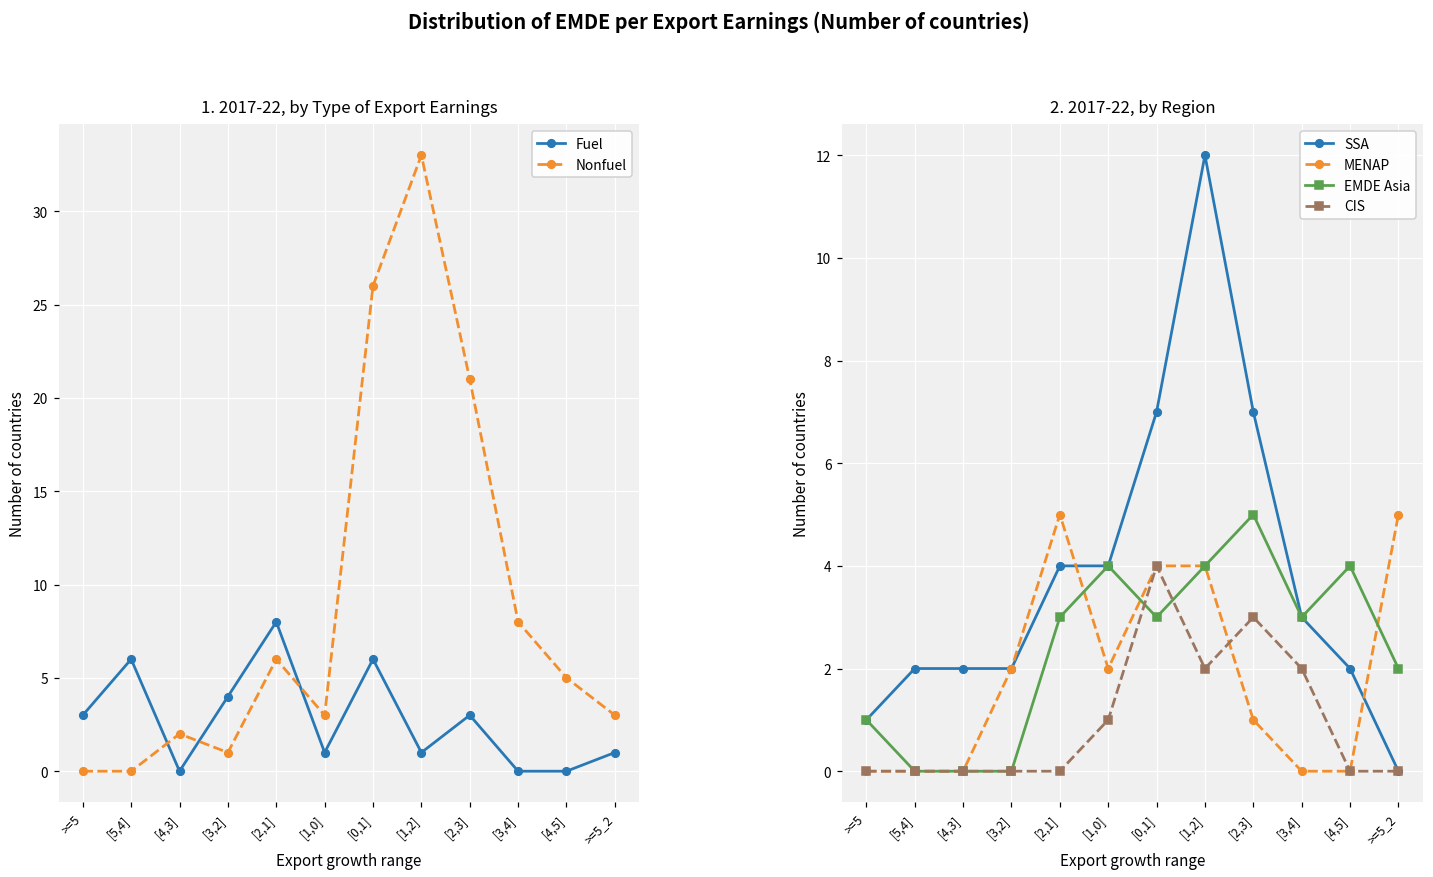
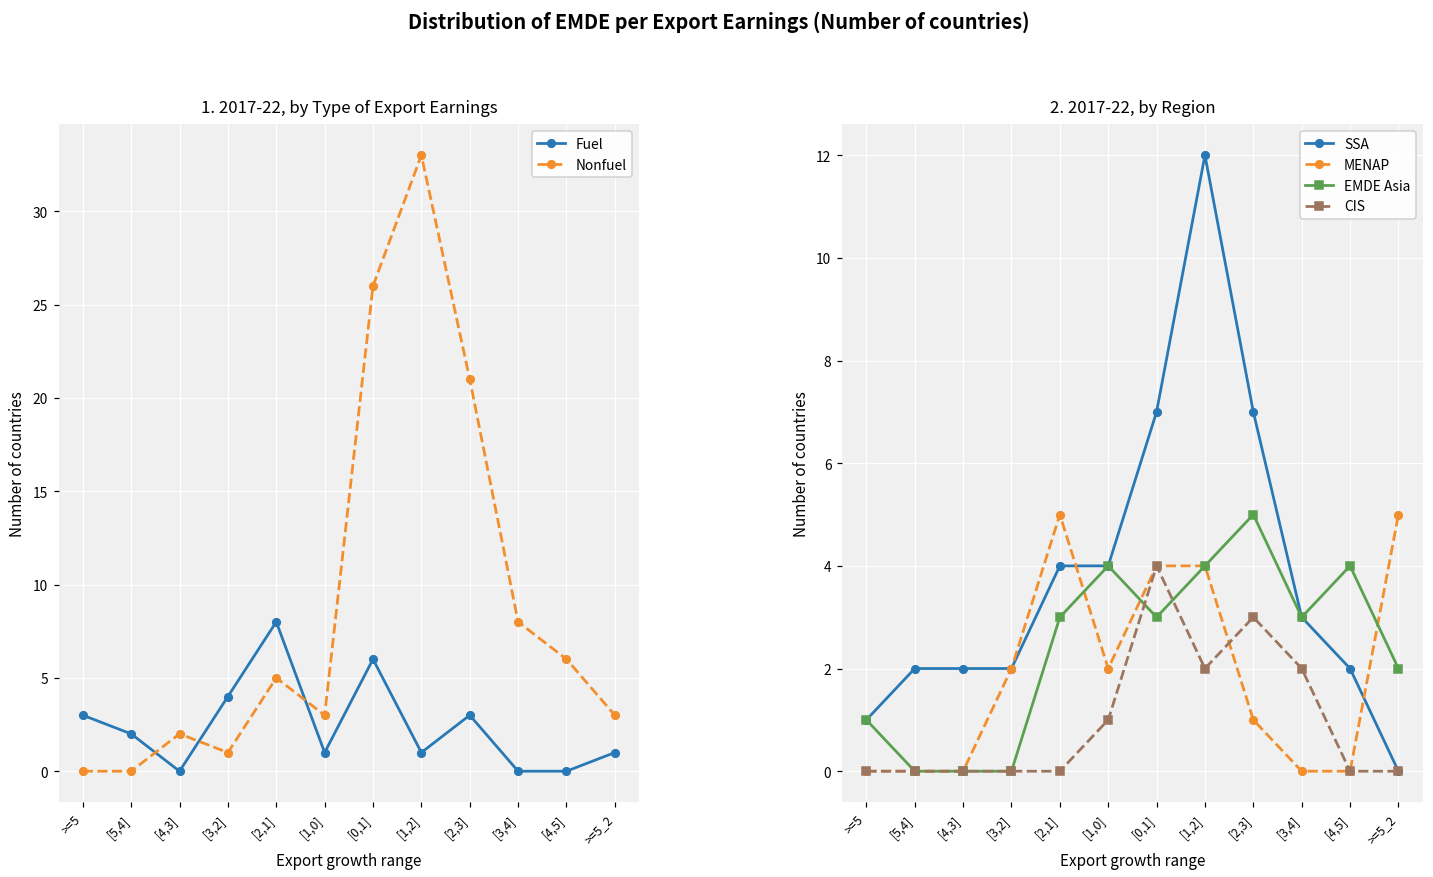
  {
    "1. 2017-22, by Type of Export Earnings": {
      "Fuel": {
        ">=5": 3,
-       "[5,4]": 6,
+       "[5,4]": 2,
        "[4,3]": 0,
        "[3,2]": 4,
        "[2,1]": 8,
        "[1,0]": 1,
        "[0,1]": 6,
        "[1,2]": 1,
        "[2,3]": 3,
        "[3,4]": 0,
        "[4,5]": 0,
        ">=5_2": 1
      },
      "Nonfuel": {
        ">=5": 0,
        "[5,4]": 0,
        "[4,3]": 2,
        "[3,2]": 1,
-       "[2,1]": 6,
+       "[2,1]": 5,
        "[1,0]": 3,
        "[0,1]": 26,
        "[1,2]": 33,
        "[2,3]": 21,
        "[3,4]": 8,
-       "[4,5]": 5,
+       "[4,5]": 6,
        ">=5_2": 3
      }
    },
    "2. 2017-22, by Region": {
      "SSA": {
        "[5,4]": 2.0,
        "[4,3]": 2.0,
        "[2,1]": 4.0,
        "[0,1]": 7.0,
        "[1,2]": 12.0,
        "[2,3]": 7.0,
        "[4,5]": 2.0
      },
      "MENAP": {
        "[2,1]": 5.0,
        "[1,0]": 2.0,
        "[2,3]": 1.0,
        "[3,4]": 0.0,
        ">=5_2": 5.0
      },
      "EMDE Asia": {
        "[2,1]": 3.0,
        "[0,1]": 3.0,
        "[2,3]": 5.0,
        "[4,5]": 4.0,
        ">=5_2": 2.0
      },
      "CIS": {
        "[2,1]": 0.0,
        "[1,0]": 1.0,
        "[1,2]": 2.0,
        "[2,3]": 3.0,
        "[3,4]": 2.0
      }
    }
  }
